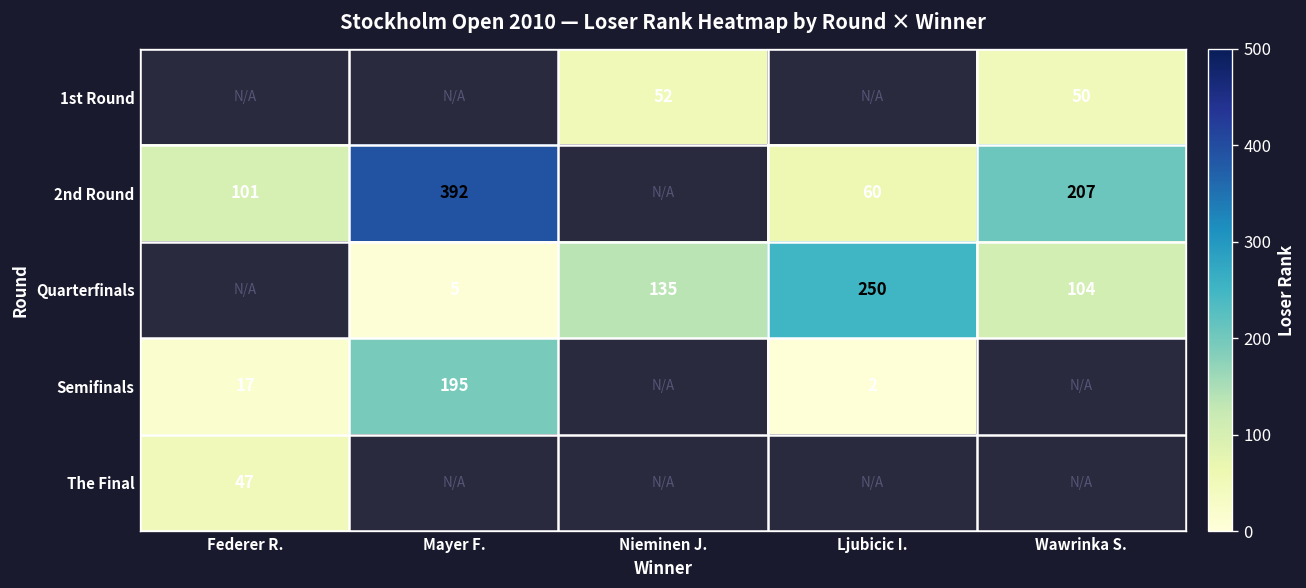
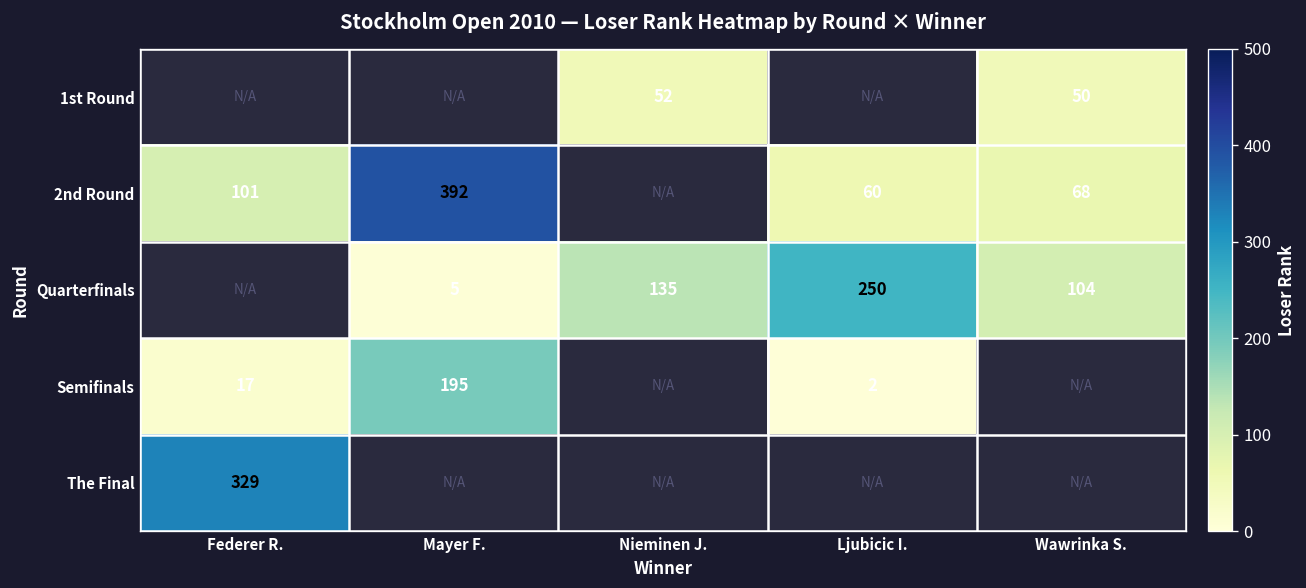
  {
    "1st Round": {
      "Nieminen J.": 52,
      "Wawrinka S.": 50
    },
    "2nd Round": {
      "Federer R.": 101,
      "Mayer F.": 392,
      "Ljubicic I.": 60,
-     "Wawrinka S.": 207
+     "Wawrinka S.": 68
    },
    "Quarterfinals": {
      "Nieminen J.": 135,
      "Ljubicic I.": 250,
      "Wawrinka S.": 104
    },
    "Semifinals": {
      "Federer R.": 17,
      "Mayer F.": 195
    },
    "The Final": {
-     "Federer R.": 47
+     "Federer R.": 329
    }
  }
